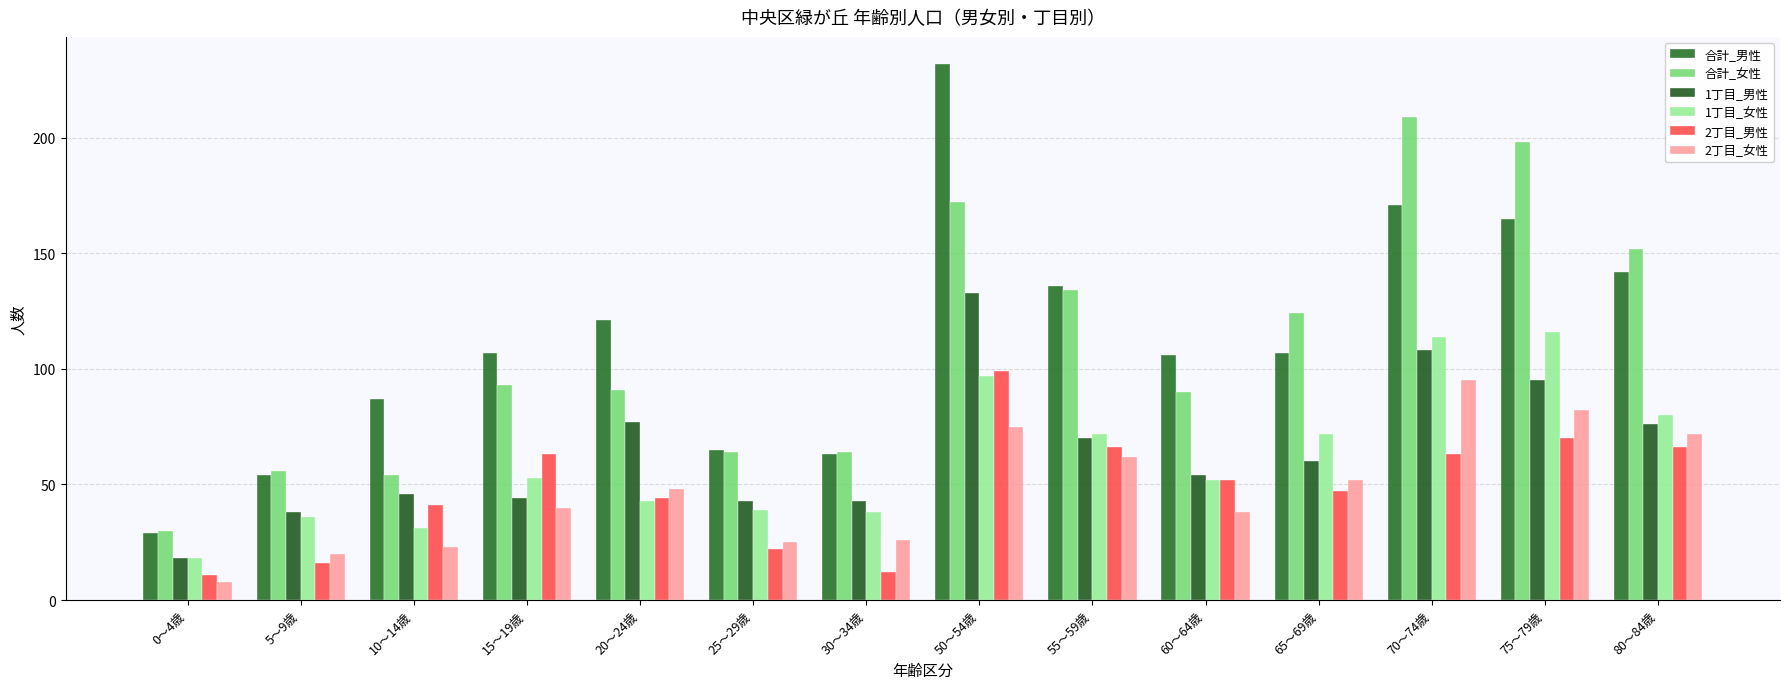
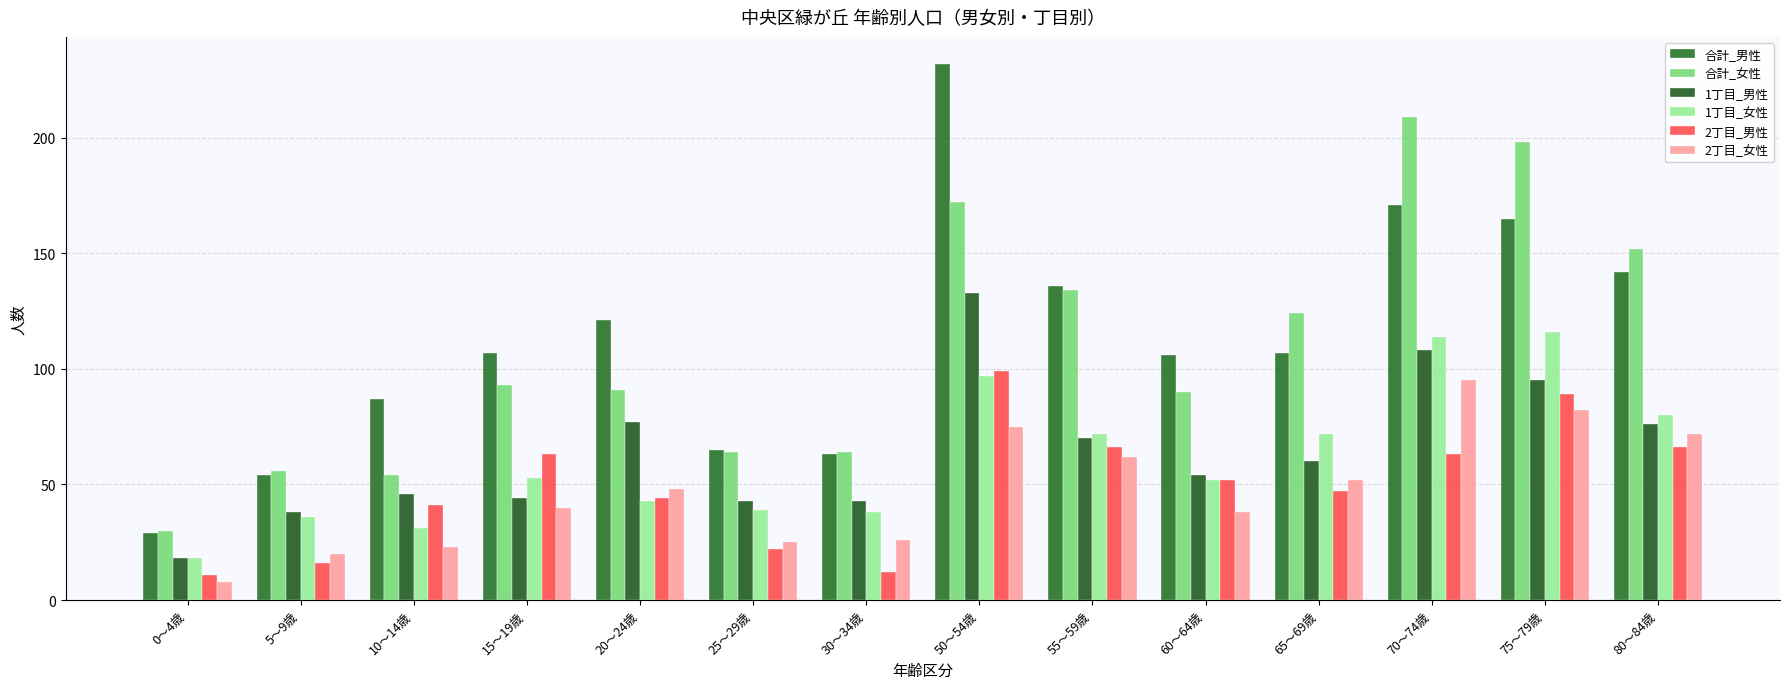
  {
    "2丁目_男性": {
      "0～4歳": 11,
      "5～9歳": 16,
      "10～14歳": 41,
      "15～19歳": 63,
      "20～24歳": 44,
      "25～29歳": 22,
      "30～34歳": 12,
      "50～54歳": 99,
      "55～59歳": 66,
      "60～64歳": 52,
      "65～69歳": 47,
      "70～74歳": 63,
-     "75～79歳": 70,
+     "75～79歳": 89,
      "80～84歳": 66
    },
    "2丁目_女性": {
      "0～4歳": 8,
      "5～9歳": 20,
      "10～14歳": 23,
      "15～19歳": 40,
      "20～24歳": 48,
      "25～29歳": 25,
      "30～34歳": 26,
      "50～54歳": 75,
      "55～59歳": 62,
      "60～64歳": 38,
      "65～69歳": 52,
      "70～74歳": 95,
      "75～79歳": 82,
      "80～84歳": 72
    }
  }
